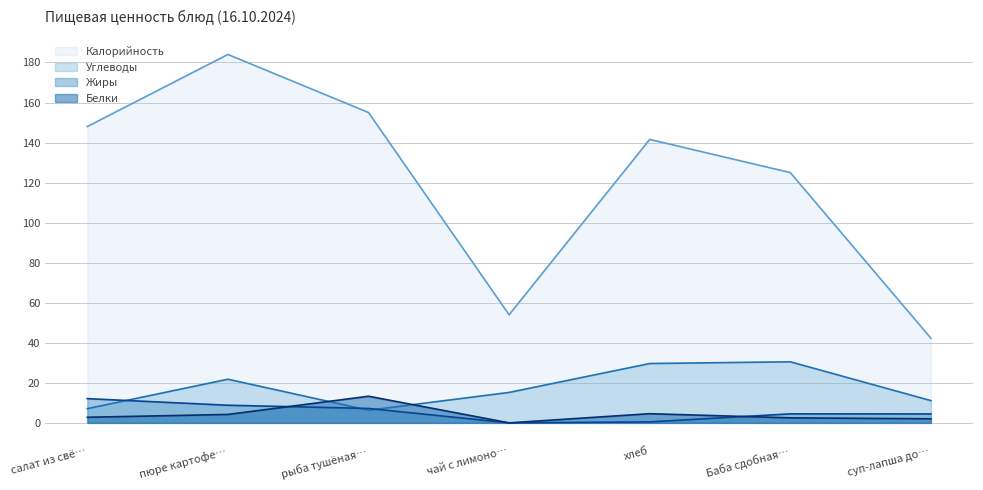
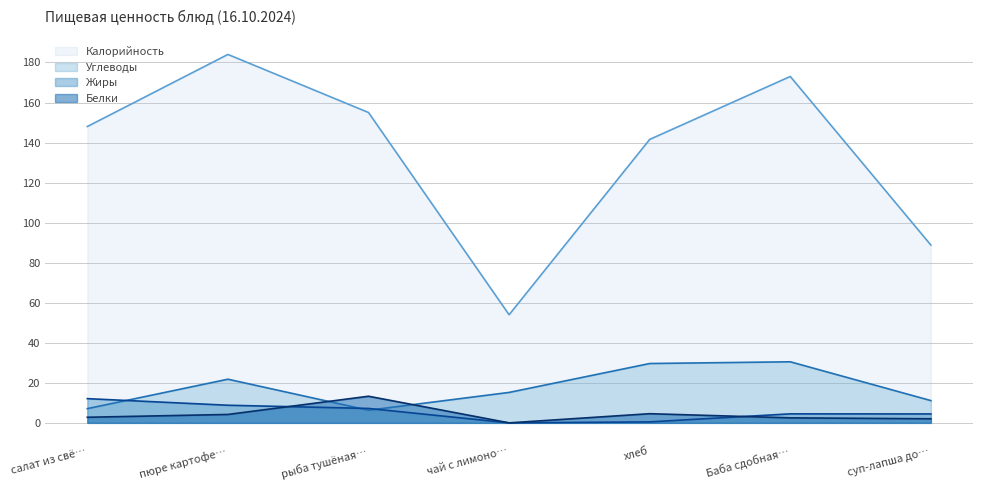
  {
    "Калорийность": {
      "салат из свё…": 148,
      "пюре картофе…": 184,
      "рыба тушёная…": 155,
      "чай с лимоно…": 54,
      "хлеб": 142,
-     "Баба сдобная…": 125,
-     "суп-лапша до…": 42
+     "Баба сдобная…": 173,
+     "суп-лапша до…": 89
    }
  }
